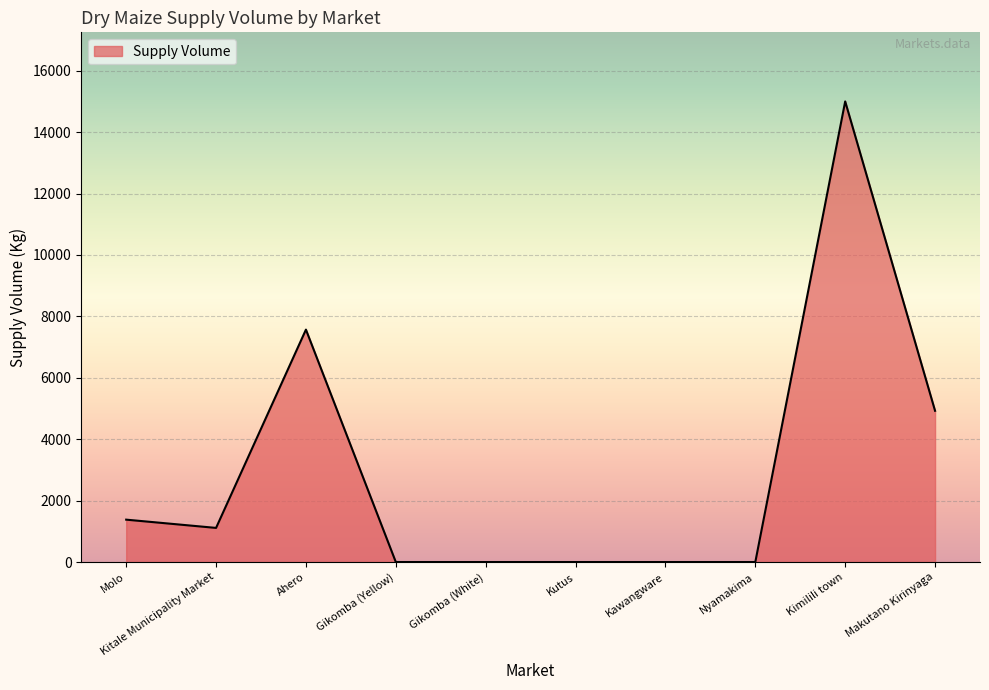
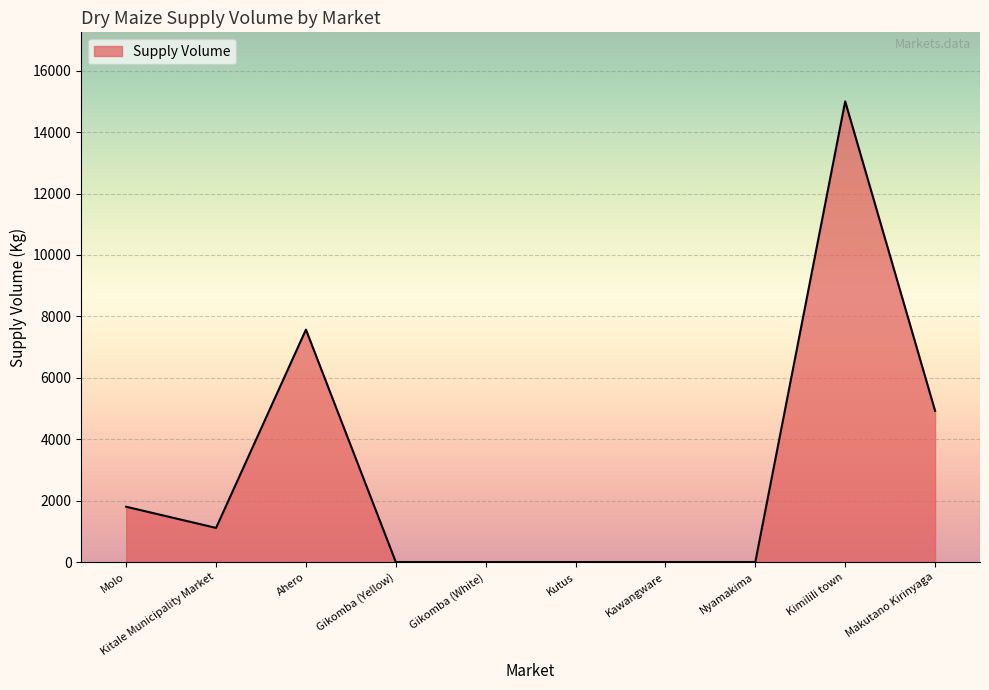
  {
-   "Molo": 1400,
+   "Molo": 1800,
    "Kitale Municipality Market": 1100,
    "Ahero": 7600,
    "Gikomba (Yellow)": 0,
    "Gikomba (White)": 0,
    "Kutus": 0,
    "Kawangware": 0,
    "Nyamakima": 0,
    "Kimilili town": 15000,
    "Makutano Kirinyaga": 4900
  }
